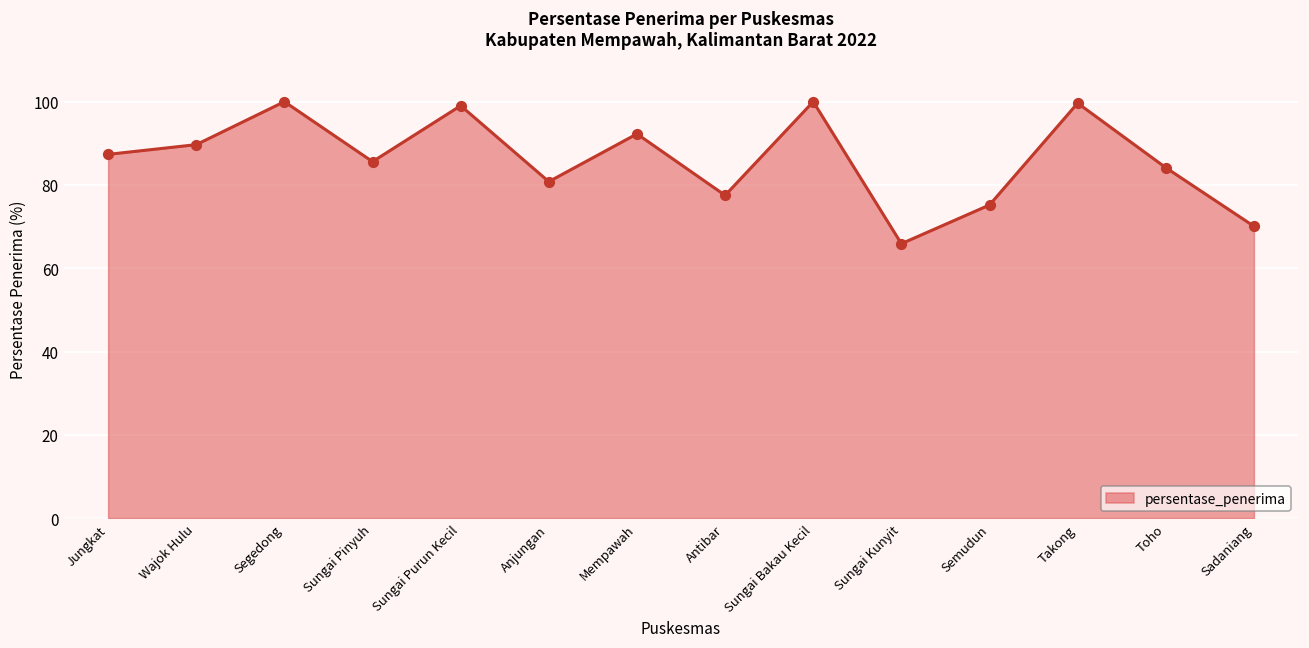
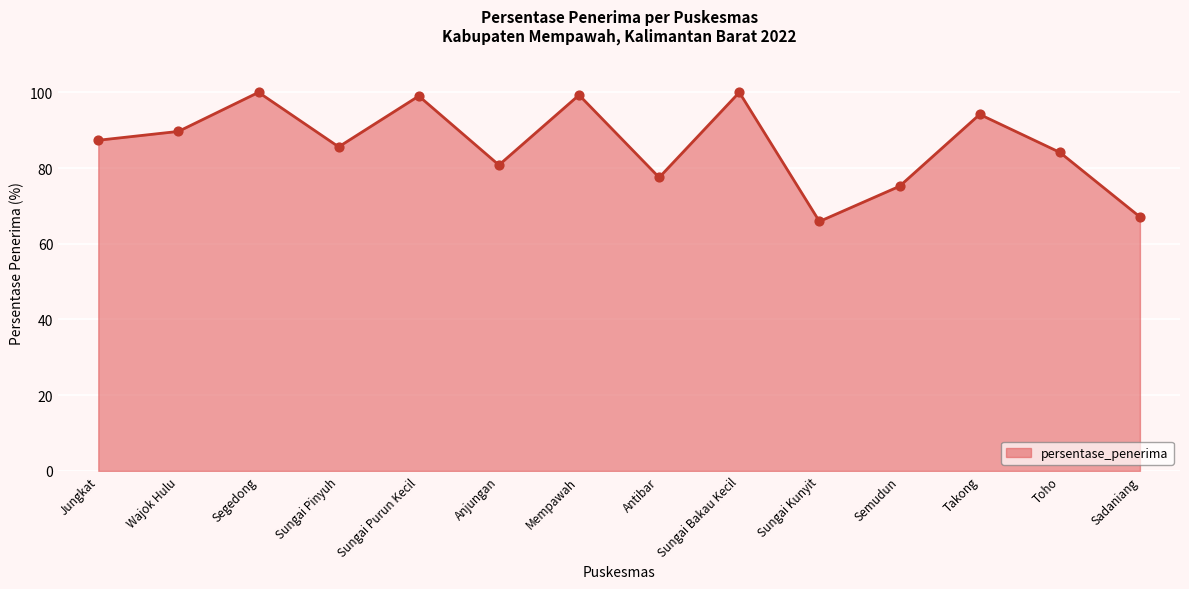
  {
    "Jungkat": 87,
    "Wajok Hulu": 90,
    "Segedong": 100,
    "Sungai Pinyuh": 86,
    "Sungai Purun Kecil": 99,
    "Anjungan": 81,
-   "Mempawah": 92,
+   "Mempawah": 99,
    "Antibar": 78,
    "Sungai Bakau Kecil": 100,
    "Sungai Kunyit": 66,
    "Semudun": 75,
-   "Takong": 100,
+   "Takong": 94,
    "Toho": 84,
-   "Sadaniang": 70
+   "Sadaniang": 67
  }
